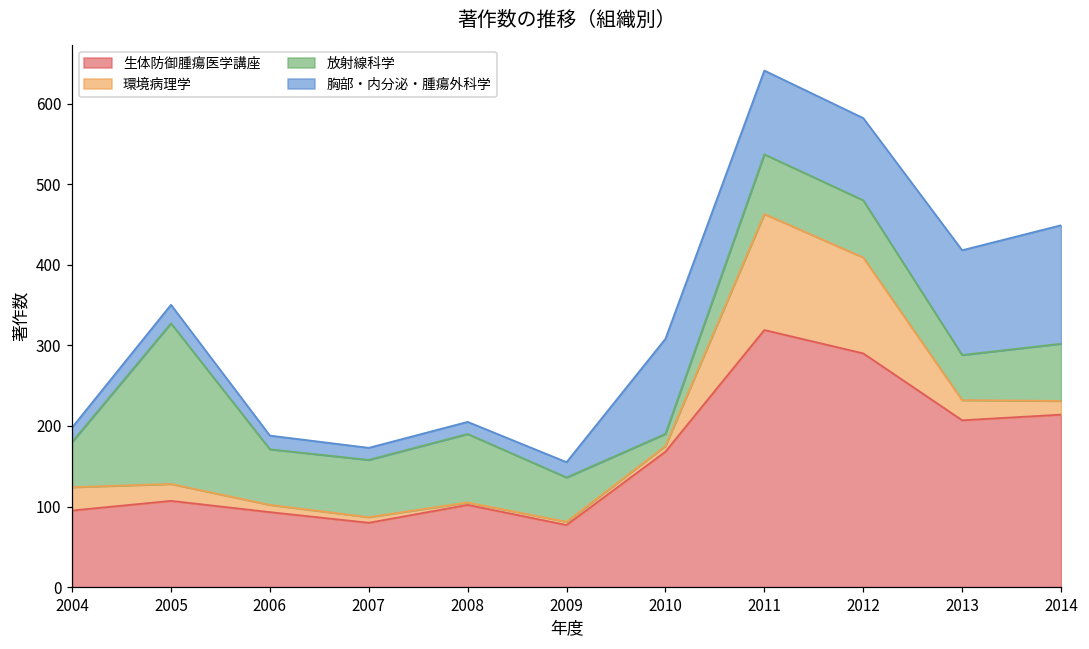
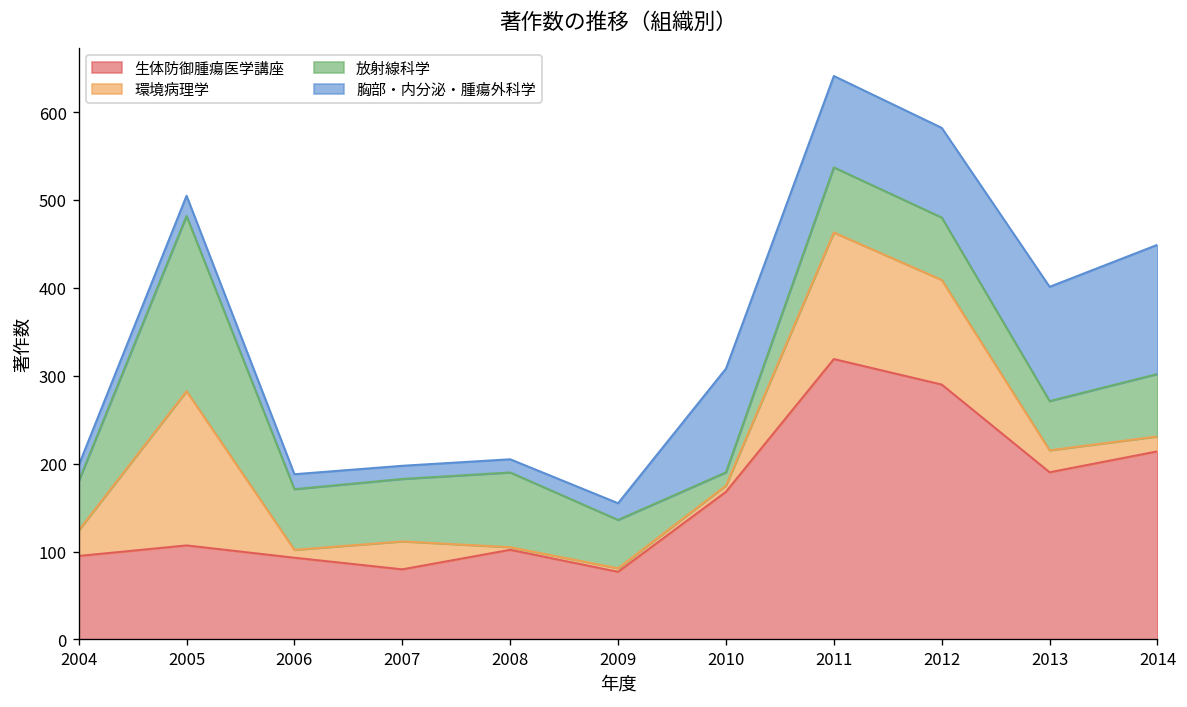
  {
    "生体防御腫瘍医学講座": {
      "2004": 100,
      "2005": 110,
      "2006": 90,
      "2007": 80,
      "2009": 80,
      "2010": 170,
      "2011": 320,
      "2012": 290,
-     "2013": 210,
+     "2013": 190,
      "2014": 210
    },
    "環境病理学": {
      "2004": 30,
-     "2005": 20,
+     "2005": 180,
      "2006": 10,
-     "2007": 10,
+     "2007": 30,
      "2009": 0,
      "2010": 10,
      "2011": 140,
      "2012": 120,
      "2013": 30,
      "2014": 20
    },
    "放射線科学": {
      "2004": 60,
      "2005": 200,
      "2006": 70,
      "2007": 70,
      "2008": 90,
      "2009": 60,
      "2010": 20,
      "2011": 70,
      "2012": 70,
      "2013": 60,
      "2014": 70
    },
    "胸部・内分泌・腫瘍外科学": {
      "2004": 20,
      "2005": 20,
      "2006": 20,
      "2007": 20,
      "2008": 20,
      "2009": 20,
      "2010": 120,
      "2011": 100,
      "2012": 100,
      "2013": 130,
      "2014": 150
    }
  }
